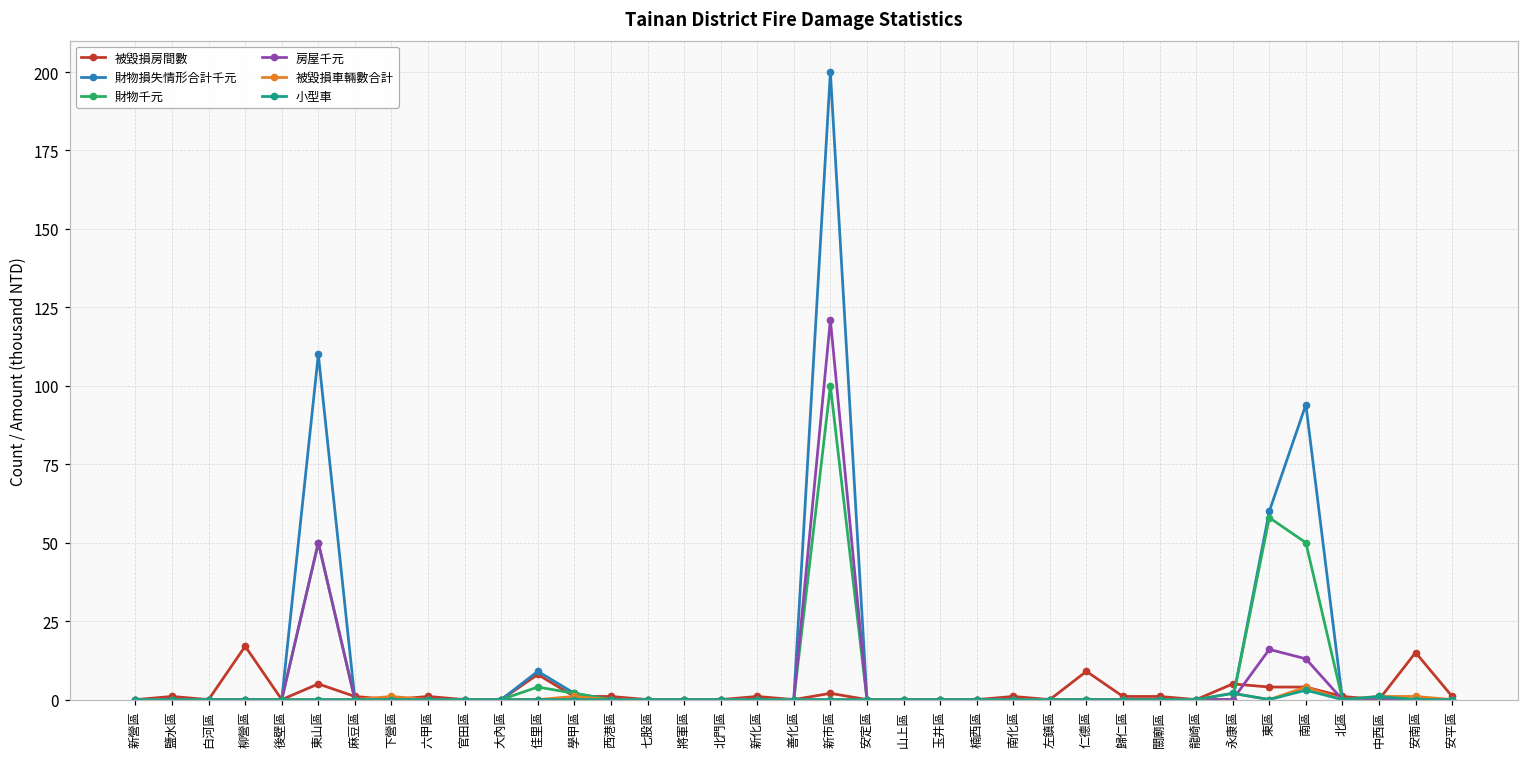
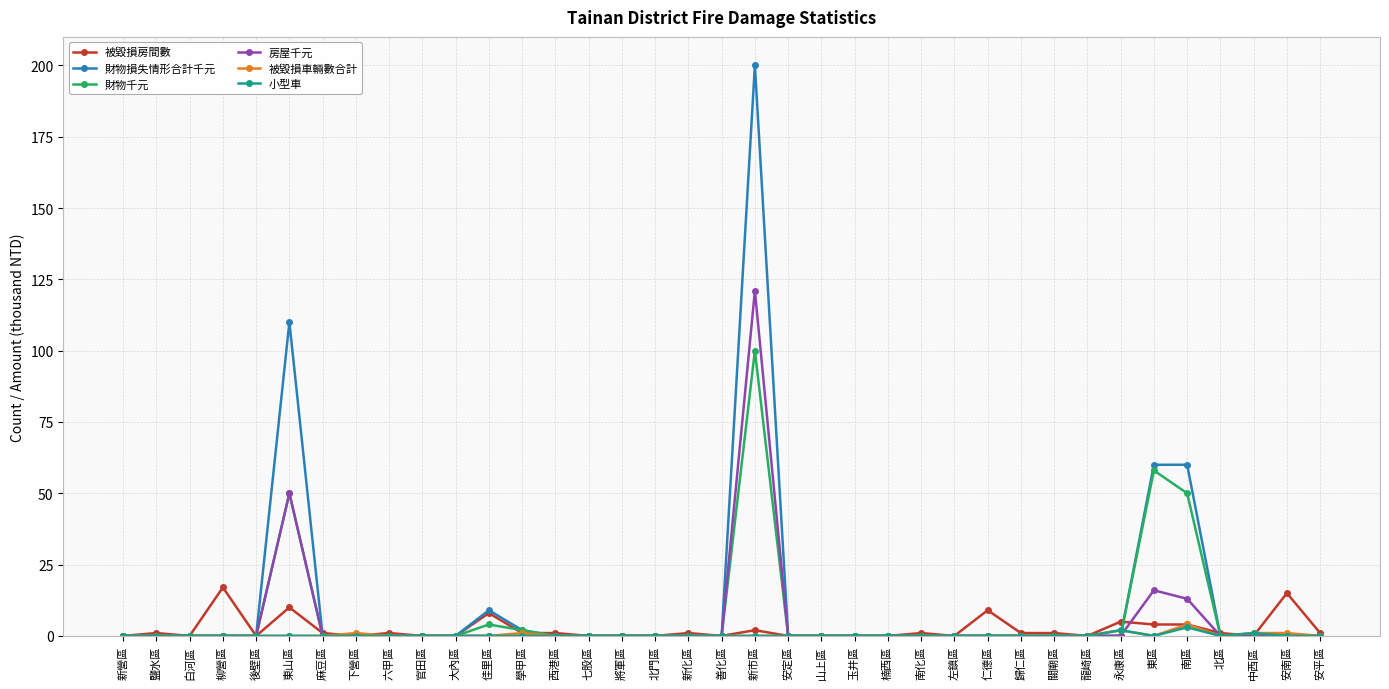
  {
    "被毀損房間數": {
      "鹽水區": 1,
      "柳營區": 17,
-     "東山區": 5,
+     "東山區": 10,
      "麻豆區": 1,
      "六甲區": 1,
      "佳里區": 8,
      "西港區": 1,
      "新化區": 1,
      "新市區": 2,
      "南化區": 1,
      "仁德區": 9,
      "歸仁區": 1,
      "關廟區": 1,
      "永康區": 5,
      "東區": 4,
      "北區": 1,
      "安南區": 15,
      "安平區": 1
    },
    "財物損失情形合計千元": {
      "東山區": 110,
      "佳里區": 9,
      "新市區": 200,
      "東區": 60,
-     "南區": 94
+     "南區": 60
    },
    "房屋千元": {
      "新市區": 121,
      "東區": 16,
      "南區": 13
    },
    "被毀損車輛數合計": {
      "下營區": 1,
      "安南區": 1
    }
  }
